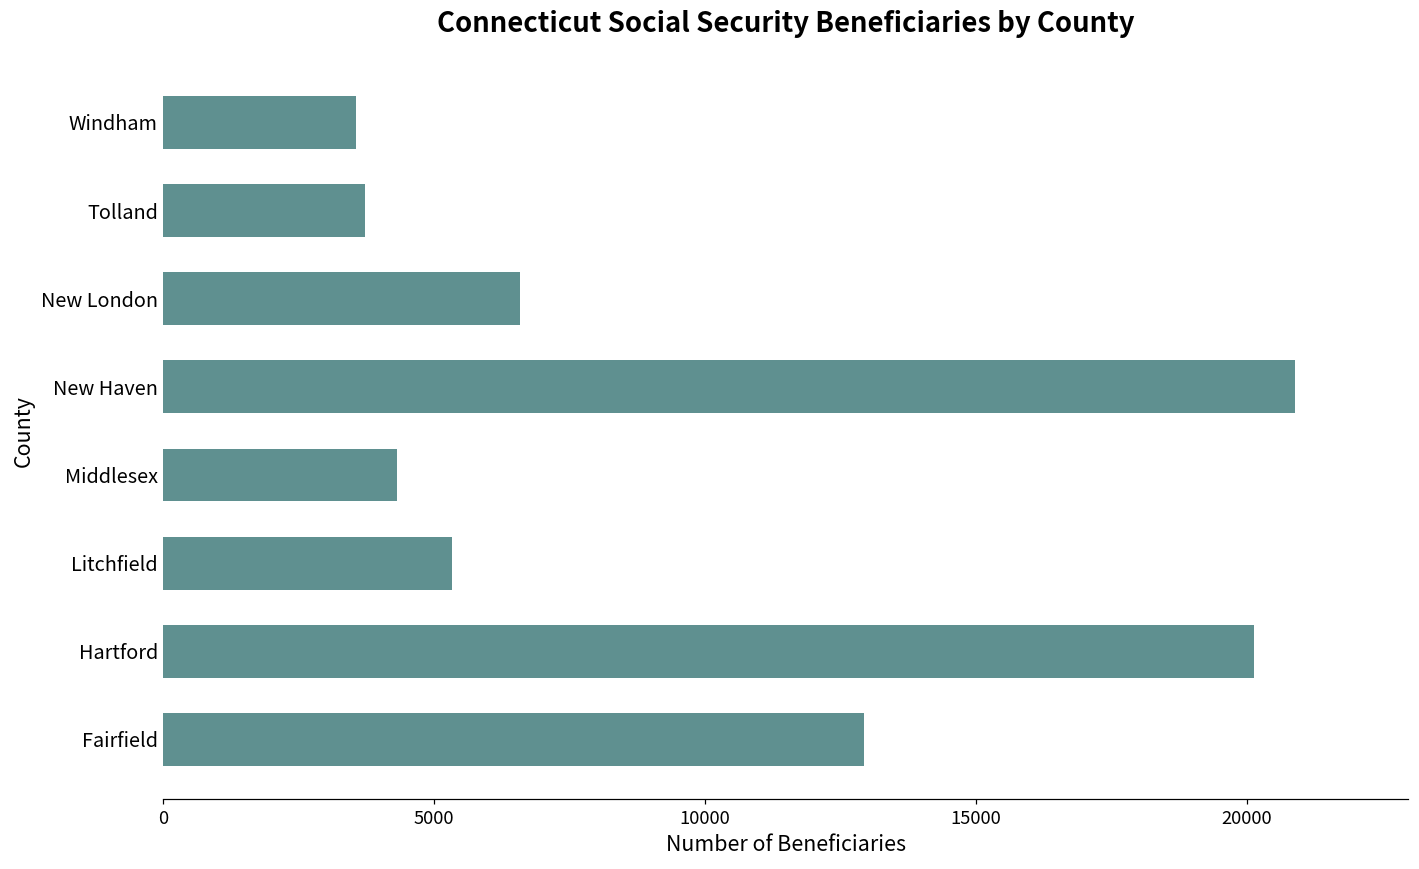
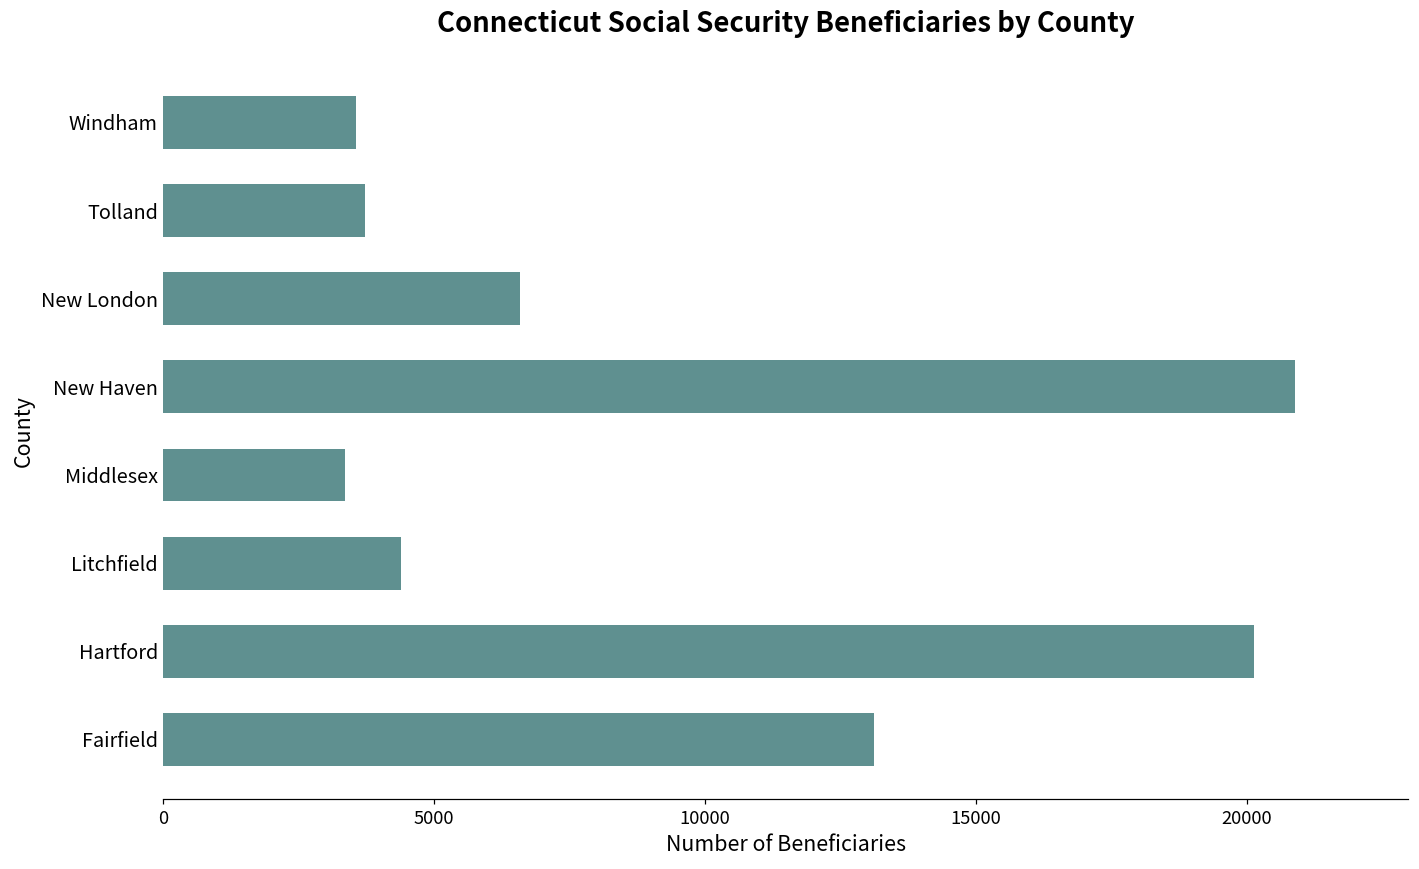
  {
    "Windham": 3600,
    "Tolland": 3700,
    "New London": 6600,
    "New Haven": 20900,
-   "Middlesex": 4300,
-   "Litchfield": 5300,
+   "Middlesex": 3400,
+   "Litchfield": 4400,
    "Hartford": 20100,
-   "Fairfield": 12900
+   "Fairfield": 13100
  }
